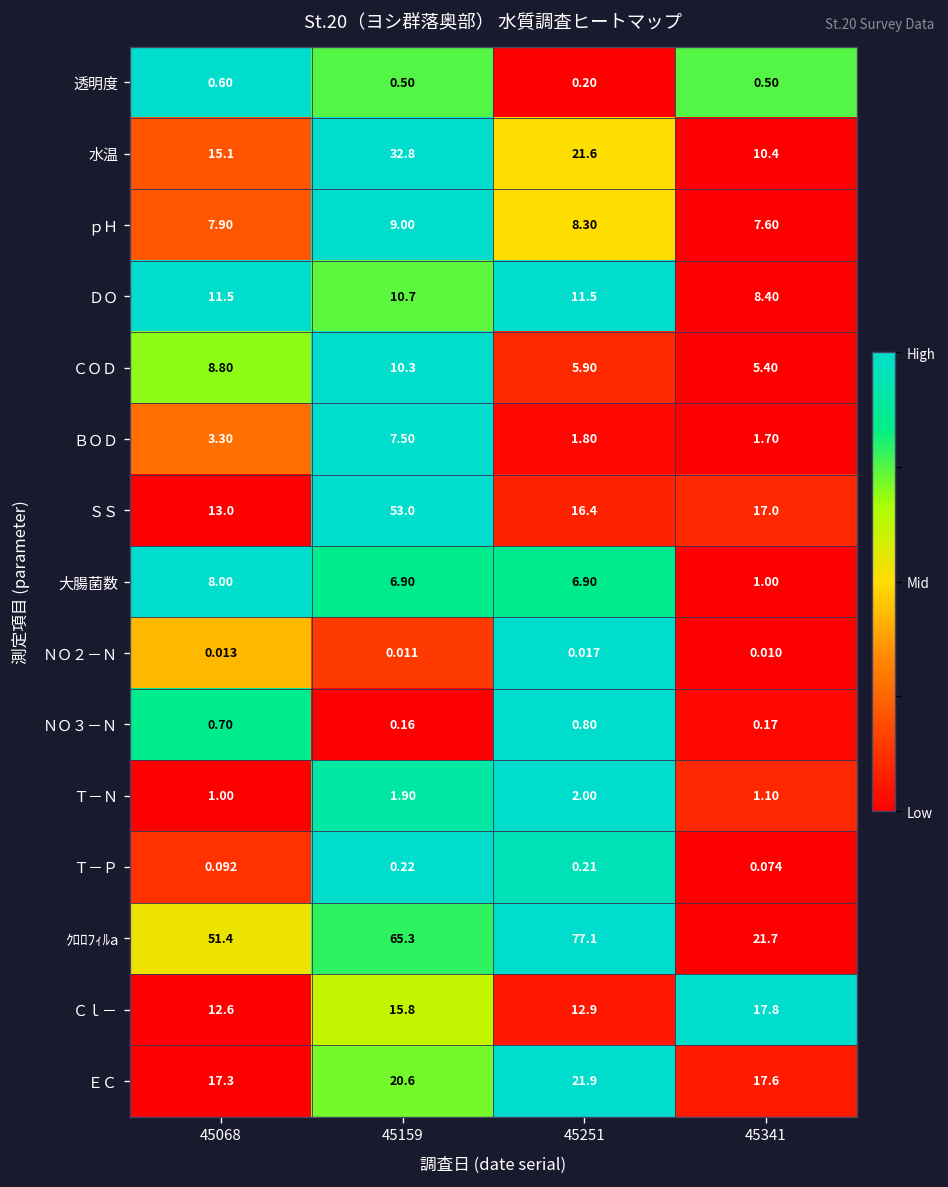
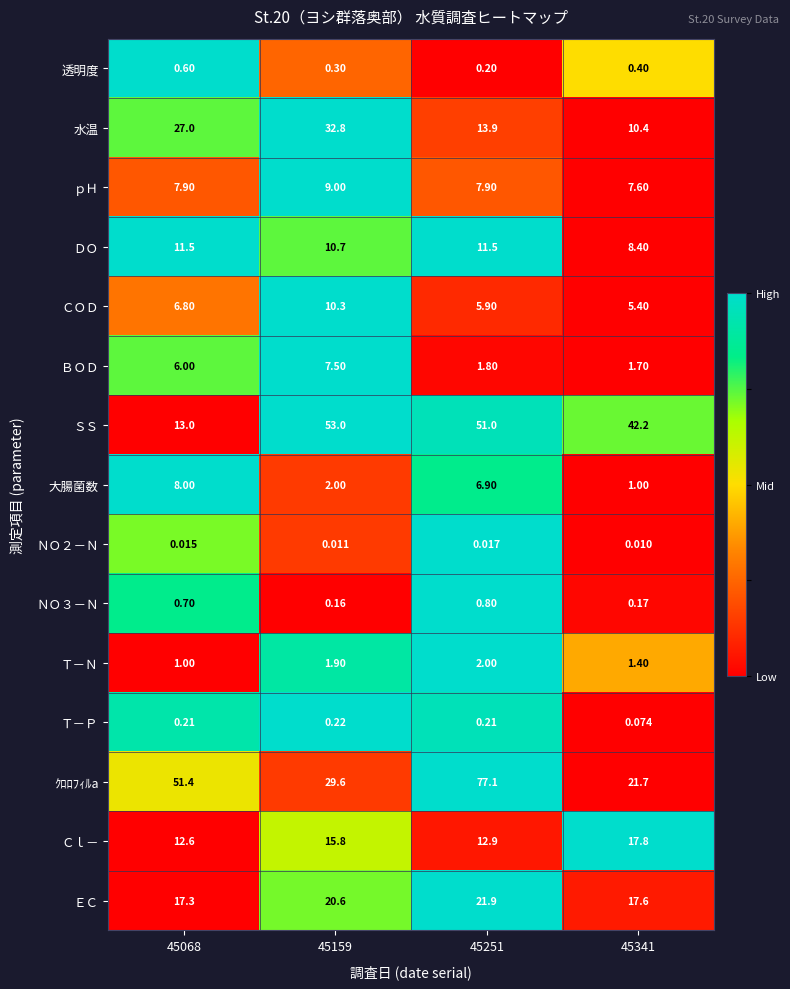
  {
    "透明度": {
      "45068": 0.60,
-     "45159": 0.50,
+     "45159": 0.30,
      "45251": 0.20,
-     "45341": 0.50
+     "45341": 0.40
    },
    "水温": {
-     "45068": 15.1,
+     "45068": 27.0,
      "45159": 32.8,
-     "45251": 21.6,
+     "45251": 13.9,
      "45341": 10.4
    },
    "ｐＨ": {
      "45068": 7.90,
      "45159": 9.00,
-     "45251": 8.30,
+     "45251": 7.90,
      "45341": 7.60
    },
    "ＤＯ": {
      "45068": 11.5,
      "45159": 10.7,
      "45251": 11.5,
      "45341": 8.40
    },
    "ＣＯＤ": {
-     "45068": 8.80,
+     "45068": 6.80,
      "45159": 10.3,
      "45251": 5.90,
      "45341": 5.40
    },
    "ＢＯＤ": {
-     "45068": 3.30,
+     "45068": 6.00,
      "45159": 7.50,
      "45251": 1.80,
      "45341": 1.70
    },
    "ＳＳ": {
      "45068": 13.0,
      "45159": 53.0,
-     "45251": 16.4,
-     "45341": 17.0
+     "45251": 51.0,
+     "45341": 42.2
    },
    "大腸菌数": {
      "45068": 8.00,
-     "45159": 6.90,
+     "45159": 2.00,
      "45251": 6.90,
      "45341": 1.00
    },
    "ＮＯ２－Ｎ": {
-     "45068": 0.013,
+     "45068": 0.015,
      "45159": 0.011,
      "45251": 0.017,
      "45341": 0.010
    },
    "ＮＯ３－Ｎ": {
      "45068": 0.70,
      "45159": 0.16,
      "45251": 0.80,
      "45341": 0.17
    },
    "Ｔ－Ｎ": {
      "45068": 1.00,
      "45159": 1.90,
      "45251": 2.00,
-     "45341": 1.10
+     "45341": 1.40
    },
    "Ｔ－Ｐ": {
-     "45068": 0.092,
+     "45068": 0.21,
      "45159": 0.22,
      "45251": 0.21,
      "45341": 0.074
    },
    "ｸﾛﾛﾌｨﾙa": {
      "45068": 51.4,
-     "45159": 65.3,
+     "45159": 29.6,
      "45251": 77.1,
      "45341": 21.7
    },
    "Ｃｌ－": {
      "45068": 12.6,
      "45159": 15.8,
      "45251": 12.9,
      "45341": 17.8
    },
    "ＥＣ": {
      "45068": 17.3,
      "45159": 20.6,
      "45251": 21.9,
      "45341": 17.6
    }
  }
